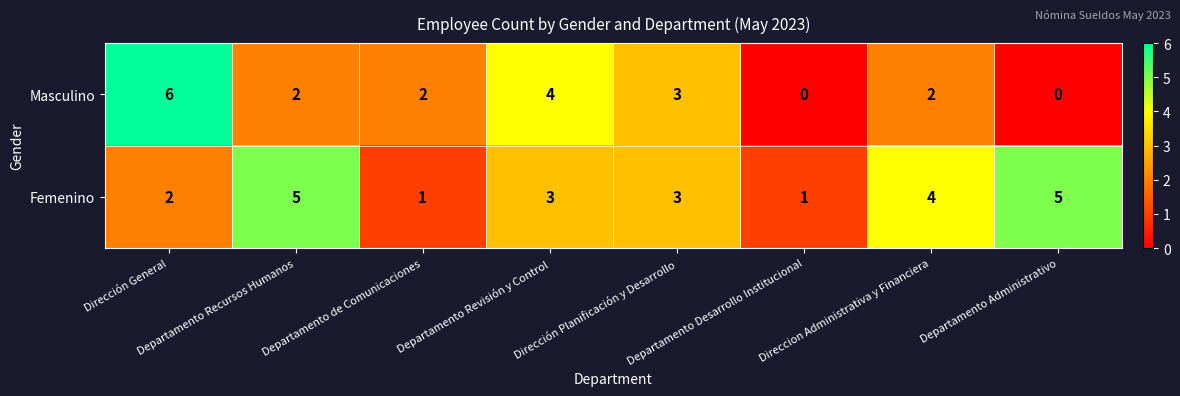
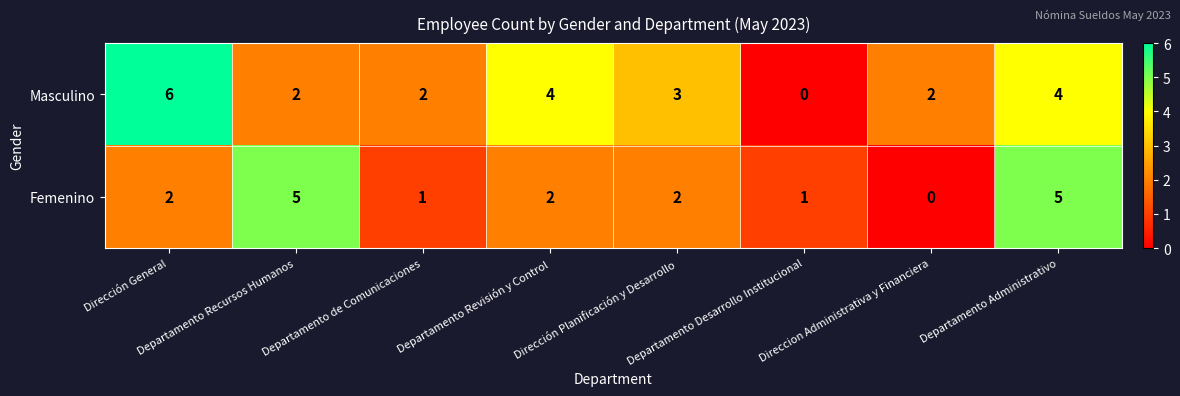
  {
    "Masculino": {
      "Dirección General": 6,
      "Departamento Recursos Humanos": 2,
      "Departamento de Comunicaciones": 2,
      "Departamento Revisión y Control": 4,
      "Dirección Planificación y Desarrollo": 3,
      "Departamento Desarrollo Institucional": 0,
      "Direccion Administrativa y Financiera": 2,
-     "Departamento Administrativo": 0
+     "Departamento Administrativo": 4
    },
    "Femenino": {
      "Dirección General": 2,
      "Departamento Recursos Humanos": 5,
      "Departamento de Comunicaciones": 1,
-     "Departamento Revisión y Control": 3,
-     "Dirección Planificación y Desarrollo": 3,
+     "Departamento Revisión y Control": 2,
+     "Dirección Planificación y Desarrollo": 2,
      "Departamento Desarrollo Institucional": 1,
-     "Direccion Administrativa y Financiera": 4,
+     "Direccion Administrativa y Financiera": 0,
      "Departamento Administrativo": 5
    }
  }
